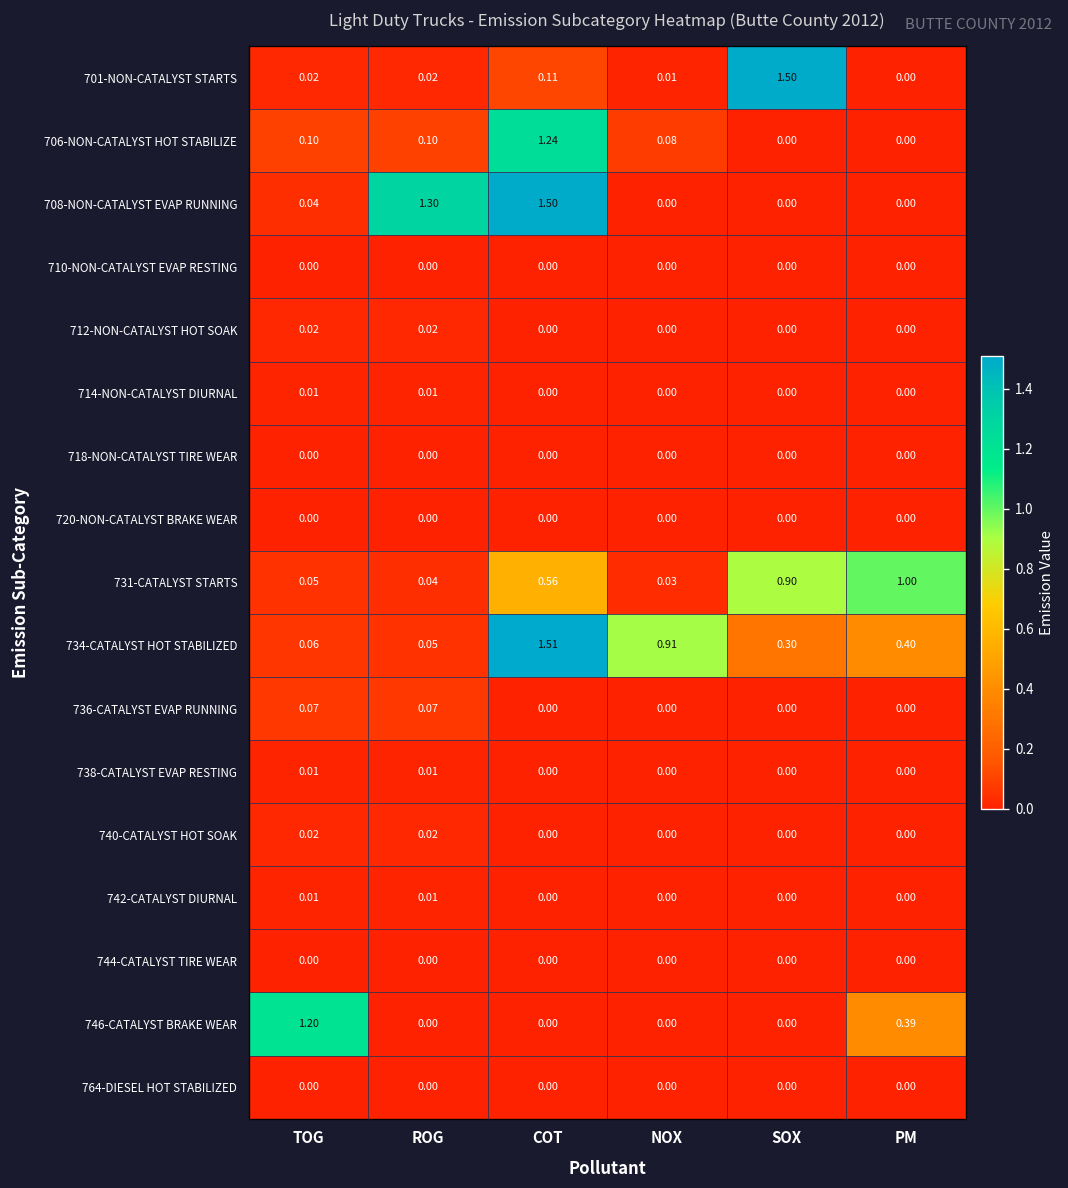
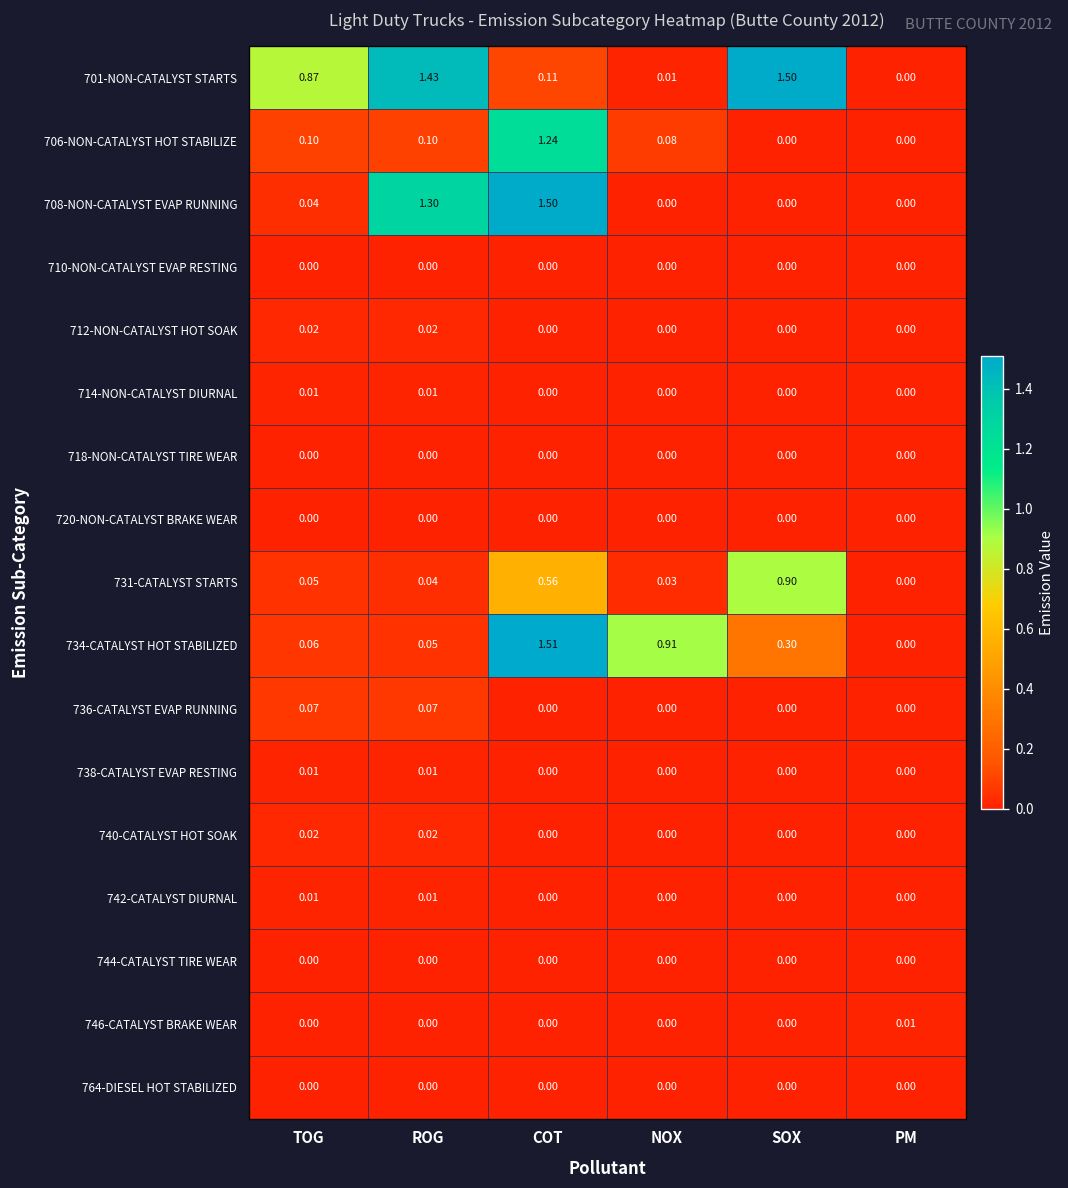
  {
    "701-NON-CATALYST STARTS": {
-     "TOG": 0.02,
-     "ROG": 0.02,
+     "TOG": 0.87,
+     "ROG": 1.43,
      "COT": 0.11,
      "NOX": 0.01,
      "SOX": 1.50,
      "PM": 0.00
    },
    "706-NON-CATALYST HOT STABILIZE": {
      "TOG": 0.10,
      "ROG": 0.10,
      "COT": 1.24,
      "NOX": 0.08,
      "SOX": 0.00,
      "PM": 0.00
    },
    "708-NON-CATALYST EVAP RUNNING": {
      "TOG": 0.04,
      "ROG": 1.30,
      "COT": 1.50,
      "NOX": 0.00,
      "SOX": 0.00,
      "PM": 0.00
    },
    "710-NON-CATALYST EVAP RESTING": {
      "TOG": 0.00,
      "ROG": 0.00,
      "COT": 0.00,
      "NOX": 0.00,
      "SOX": 0.00,
      "PM": 0.00
    },
    "712-NON-CATALYST HOT SOAK": {
      "TOG": 0.02,
      "ROG": 0.02,
      "COT": 0.00,
      "NOX": 0.00,
      "SOX": 0.00,
      "PM": 0.00
    },
    "714-NON-CATALYST DIURNAL": {
      "TOG": 0.01,
      "ROG": 0.01,
      "COT": 0.00,
      "NOX": 0.00,
      "SOX": 0.00,
      "PM": 0.00
    },
    "718-NON-CATALYST TIRE WEAR": {
      "TOG": 0.00,
      "ROG": 0.00,
      "COT": 0.00,
      "NOX": 0.00,
      "SOX": 0.00,
      "PM": 0.00
    },
    "720-NON-CATALYST BRAKE WEAR": {
      "TOG": 0.00,
      "ROG": 0.00,
      "COT": 0.00,
      "NOX": 0.00,
      "SOX": 0.00,
      "PM": 0.00
    },
    "731-CATALYST STARTS": {
      "TOG": 0.05,
      "ROG": 0.04,
      "COT": 0.56,
      "NOX": 0.03,
      "SOX": 0.90,
-     "PM": 1.00
+     "PM": 0.00
    },
    "734-CATALYST HOT STABILIZED": {
      "TOG": 0.06,
      "ROG": 0.05,
      "COT": 1.51,
      "NOX": 0.91,
      "SOX": 0.30,
-     "PM": 0.40
+     "PM": 0.00
    },
    "736-CATALYST EVAP RUNNING": {
      "TOG": 0.07,
      "ROG": 0.07,
      "COT": 0.00,
      "NOX": 0.00,
      "SOX": 0.00,
      "PM": 0.00
    },
    "738-CATALYST EVAP RESTING": {
      "TOG": 0.01,
      "ROG": 0.01,
      "COT": 0.00,
      "NOX": 0.00,
      "SOX": 0.00,
      "PM": 0.00
    },
    "740-CATALYST HOT SOAK": {
      "TOG": 0.02,
      "ROG": 0.02,
      "COT": 0.00,
      "NOX": 0.00,
      "SOX": 0.00,
      "PM": 0.00
    },
    "742-CATALYST DIURNAL": {
      "TOG": 0.01,
      "ROG": 0.01,
      "COT": 0.00,
      "NOX": 0.00,
      "SOX": 0.00,
      "PM": 0.00
    },
    "744-CATALYST TIRE WEAR": {
      "TOG": 0.00,
      "ROG": 0.00,
      "COT": 0.00,
      "NOX": 0.00,
      "SOX": 0.00,
      "PM": 0.00
    },
    "746-CATALYST BRAKE WEAR": {
-     "TOG": 1.20,
+     "TOG": 0.00,
      "ROG": 0.00,
      "COT": 0.00,
      "NOX": 0.00,
      "SOX": 0.00,
-     "PM": 0.39
+     "PM": 0.01
    },
    "764-DIESEL HOT STABILIZED": {
      "TOG": 0.00,
      "ROG": 0.00,
      "COT": 0.00,
      "NOX": 0.00,
      "SOX": 0.00,
      "PM": 0.00
    }
  }
